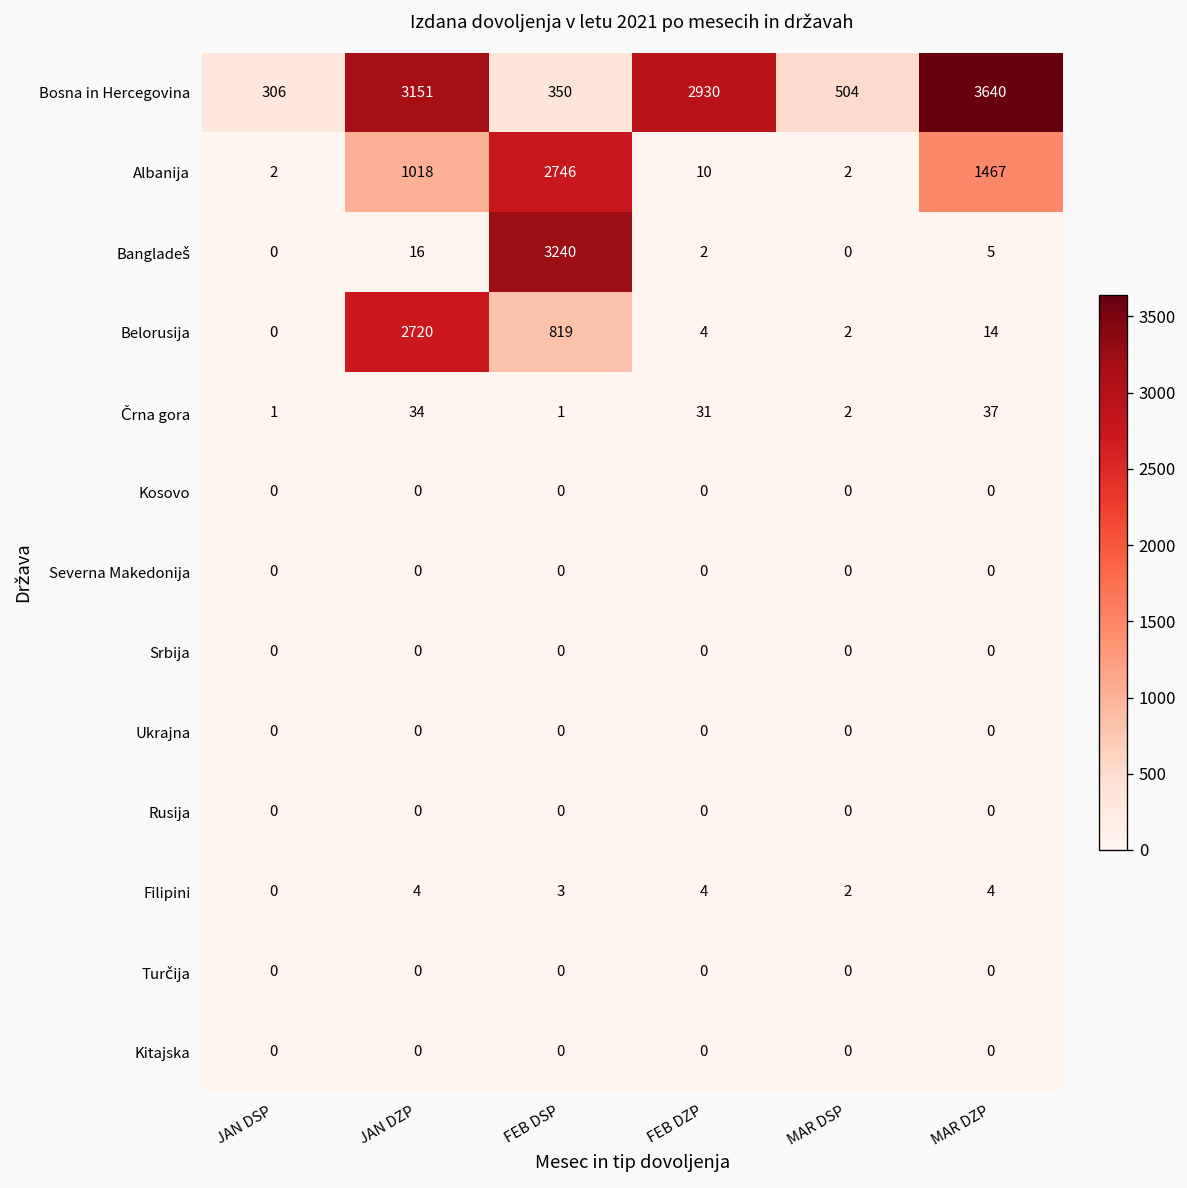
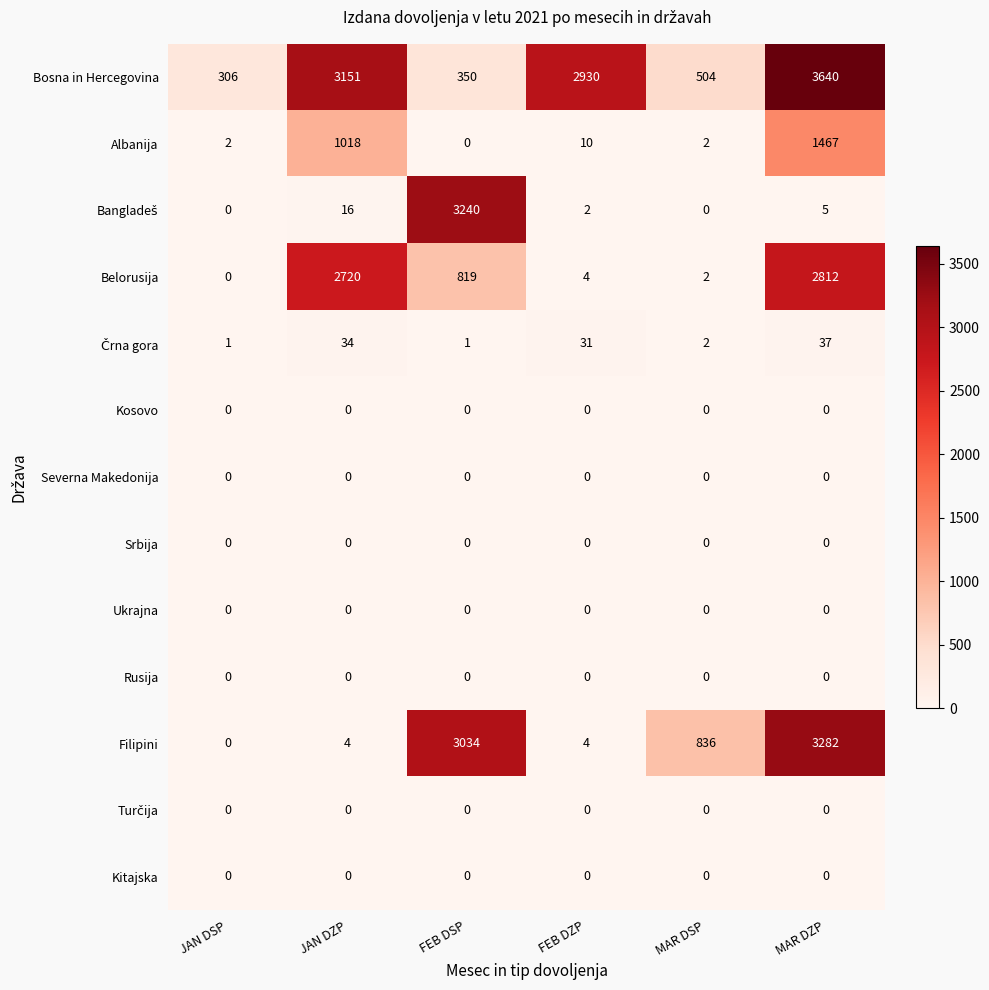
  {
    "Bosna in Hercegovina": {
      "JAN DSP": 306,
      "JAN DZP": 3151,
      "FEB DSP": 350,
      "FEB DZP": 2930,
      "MAR DSP": 504,
      "MAR DZP": 3640
    },
    "Albanija": {
      "JAN DSP": 2,
      "JAN DZP": 1018,
-     "FEB DSP": 2746,
+     "FEB DSP": 0,
      "FEB DZP": 10,
      "MAR DSP": 2,
      "MAR DZP": 1467
    },
    "Bangladeš": {
      "JAN DSP": 0,
      "JAN DZP": 16,
      "FEB DSP": 3240,
      "FEB DZP": 2,
      "MAR DSP": 0,
      "MAR DZP": 5
    },
    "Belorusija": {
      "JAN DSP": 0,
      "JAN DZP": 2720,
      "FEB DSP": 819,
      "FEB DZP": 4,
      "MAR DSP": 2,
-     "MAR DZP": 14
+     "MAR DZP": 2812
    },
    "Črna gora": {
      "JAN DSP": 1,
      "JAN DZP": 34,
      "FEB DSP": 1,
      "FEB DZP": 31,
      "MAR DSP": 2,
      "MAR DZP": 37
    },
    "Kosovo": {
      "JAN DSP": 0,
      "JAN DZP": 0,
      "FEB DSP": 0,
      "FEB DZP": 0,
      "MAR DSP": 0,
      "MAR DZP": 0
    },
    "Severna Makedonija": {
      "JAN DSP": 0,
      "JAN DZP": 0,
      "FEB DSP": 0,
      "FEB DZP": 0,
      "MAR DSP": 0,
      "MAR DZP": 0
    },
    "Srbija": {
      "JAN DSP": 0,
      "JAN DZP": 0,
      "FEB DSP": 0,
      "FEB DZP": 0,
      "MAR DSP": 0,
      "MAR DZP": 0
    },
    "Ukrajna": {
      "JAN DSP": 0,
      "JAN DZP": 0,
      "FEB DSP": 0,
      "FEB DZP": 0,
      "MAR DSP": 0,
      "MAR DZP": 0
    },
    "Rusija": {
      "JAN DSP": 0,
      "JAN DZP": 0,
      "FEB DSP": 0,
      "FEB DZP": 0,
      "MAR DSP": 0,
      "MAR DZP": 0
    },
    "Filipini": {
      "JAN DSP": 0,
      "JAN DZP": 4,
-     "FEB DSP": 3,
+     "FEB DSP": 3034,
      "FEB DZP": 4,
-     "MAR DSP": 2,
-     "MAR DZP": 4
+     "MAR DSP": 836,
+     "MAR DZP": 3282
    },
    "Turčija": {
      "JAN DSP": 0,
      "JAN DZP": 0,
      "FEB DSP": 0,
      "FEB DZP": 0,
      "MAR DSP": 0,
      "MAR DZP": 0
    },
    "Kitajska": {
      "JAN DSP": 0,
      "JAN DZP": 0,
      "FEB DSP": 0,
      "FEB DZP": 0,
      "MAR DSP": 0,
      "MAR DZP": 0
    }
  }
